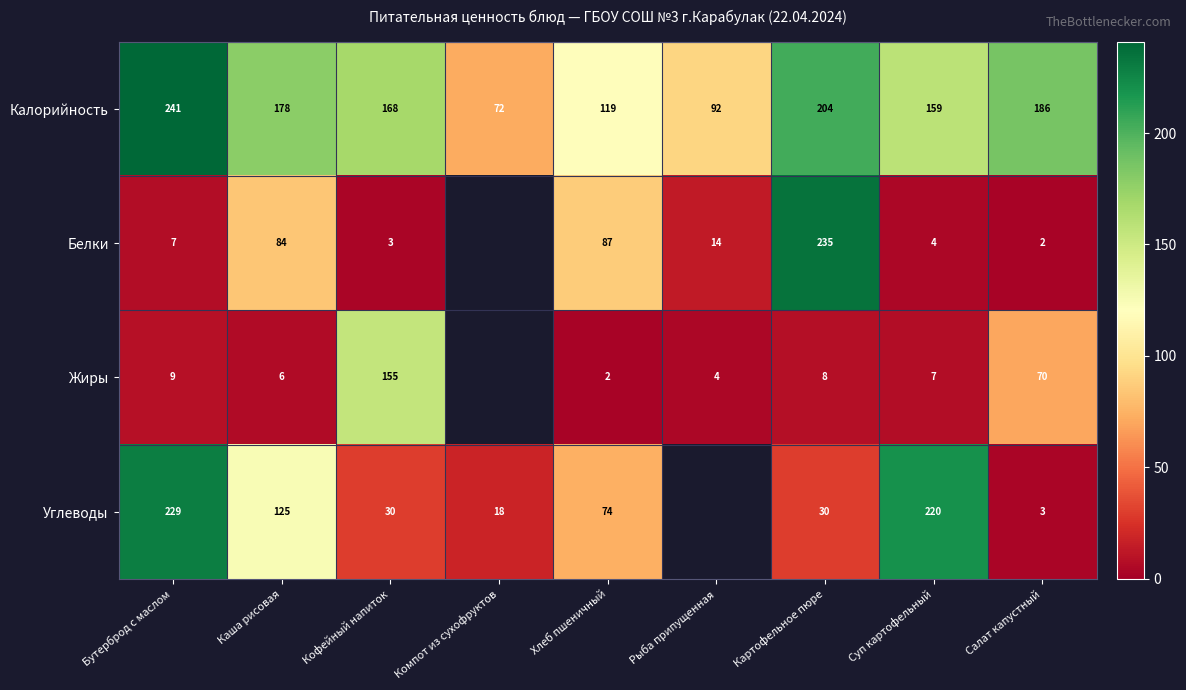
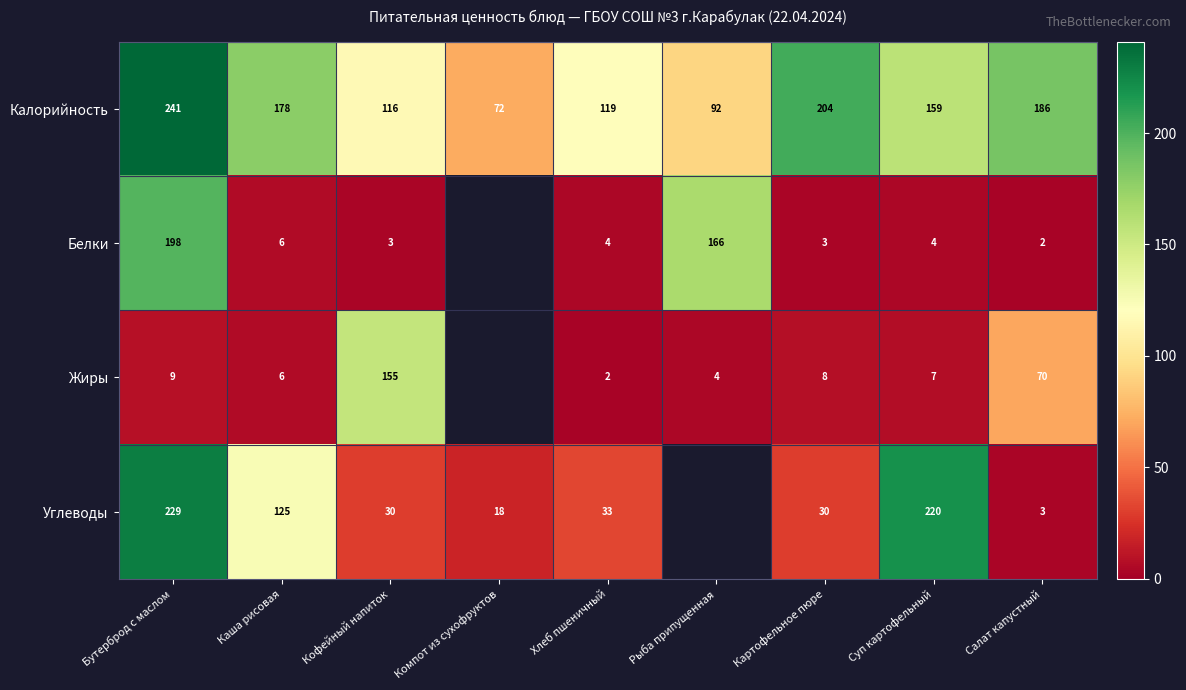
  {
    "Калорийность": {
      "Бутерброд с маслом": 241,
      "Каша рисовая": 178,
-     "Кофейный напиток": 168,
+     "Кофейный напиток": 116,
      "Компот из сухофруктов": 72,
      "Хлеб пшеничный": 119,
      "Рыба припущенная": 92,
      "Картофельное пюре": 204,
      "Суп картофельный": 159,
      "Салат капустный": 186
    },
    "Белки": {
-     "Бутерброд с маслом": 7,
-     "Каша рисовая": 84,
+     "Бутерброд с маслом": 198,
+     "Каша рисовая": 6,
      "Кофейный напиток": 3,
-     "Хлеб пшеничный": 87,
-     "Рыба припущенная": 14,
-     "Картофельное пюре": 235,
+     "Хлеб пшеничный": 4,
+     "Рыба припущенная": 166,
+     "Картофельное пюре": 3,
      "Суп картофельный": 4,
      "Салат капустный": 2
    },
    "Жиры": {
      "Бутерброд с маслом": 9,
      "Каша рисовая": 6,
      "Кофейный напиток": 155,
      "Хлеб пшеничный": 2,
      "Рыба припущенная": 4,
      "Картофельное пюре": 8,
      "Суп картофельный": 7,
      "Салат капустный": 70
    },
    "Углеводы": {
      "Бутерброд с маслом": 229,
      "Каша рисовая": 125,
      "Кофейный напиток": 30,
      "Компот из сухофруктов": 18,
-     "Хлеб пшеничный": 74,
+     "Хлеб пшеничный": 33,
      "Картофельное пюре": 30,
      "Суп картофельный": 220,
      "Салат капустный": 3
    }
  }
